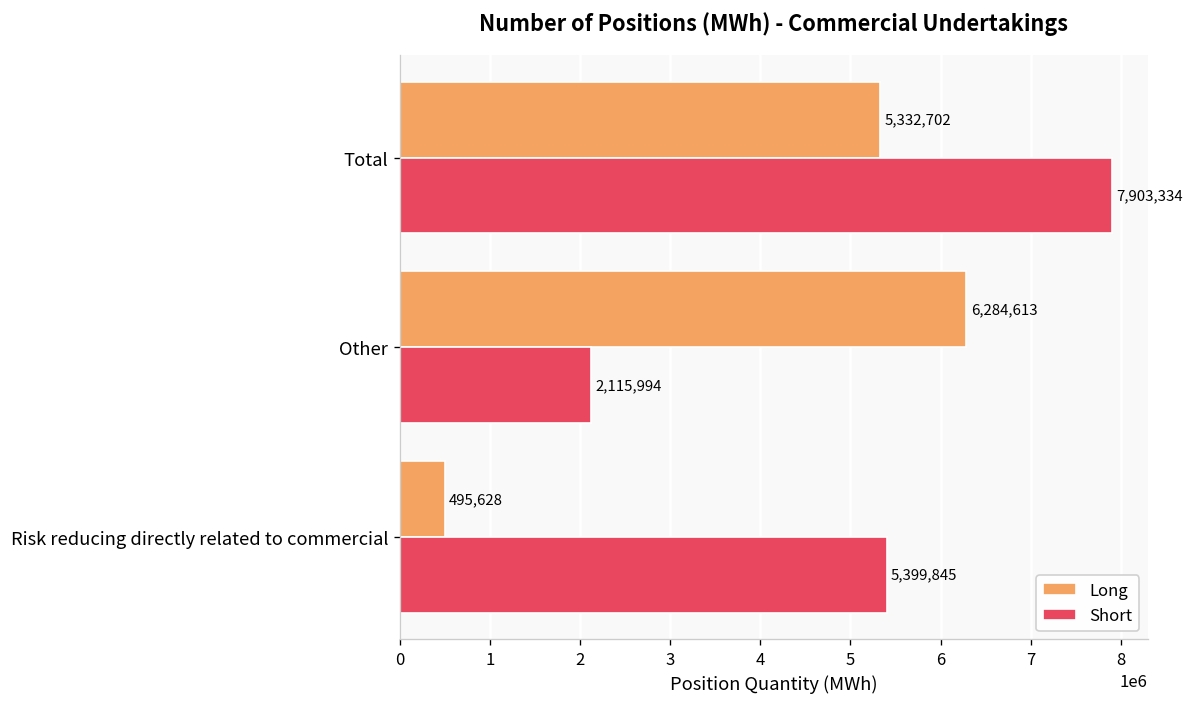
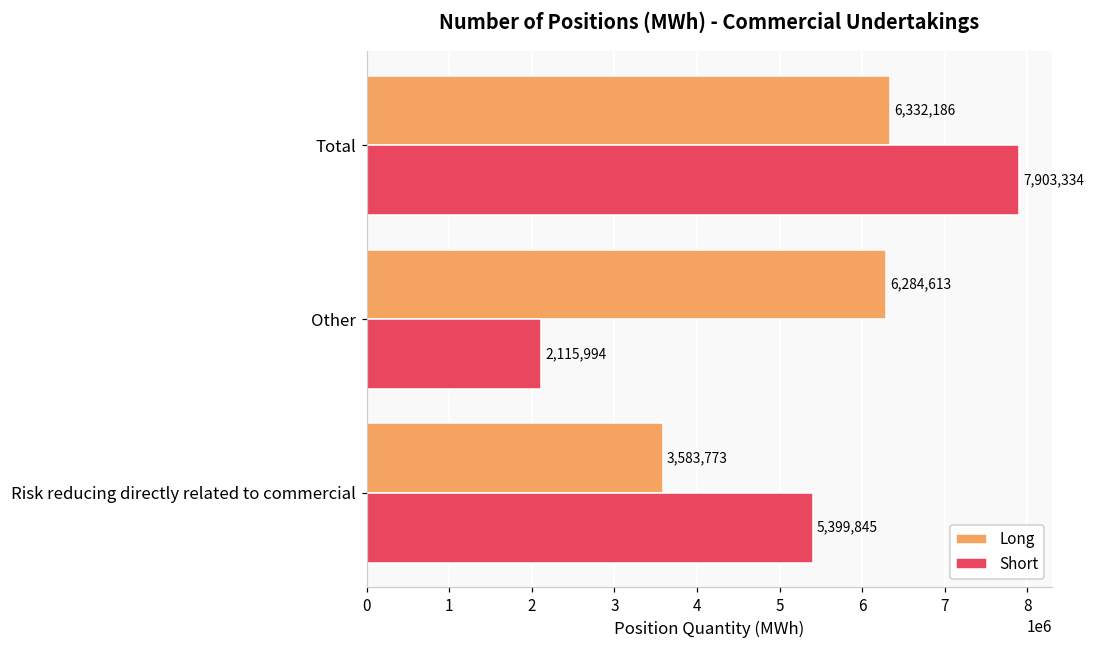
  {
    "Long": {
-     "Total": "5,332,702",
+     "Total": "6,332,186",
      "Other": "6,284,613",
-     "Risk reducing directly related to commercial": "495,628"
+     "Risk reducing directly related to commercial": "3,583,773"
    },
    "Short": {
      "Total": "7,903,334",
      "Other": "2,115,994",
      "Risk reducing directly related to commercial": "5,399,845"
    }
  }
